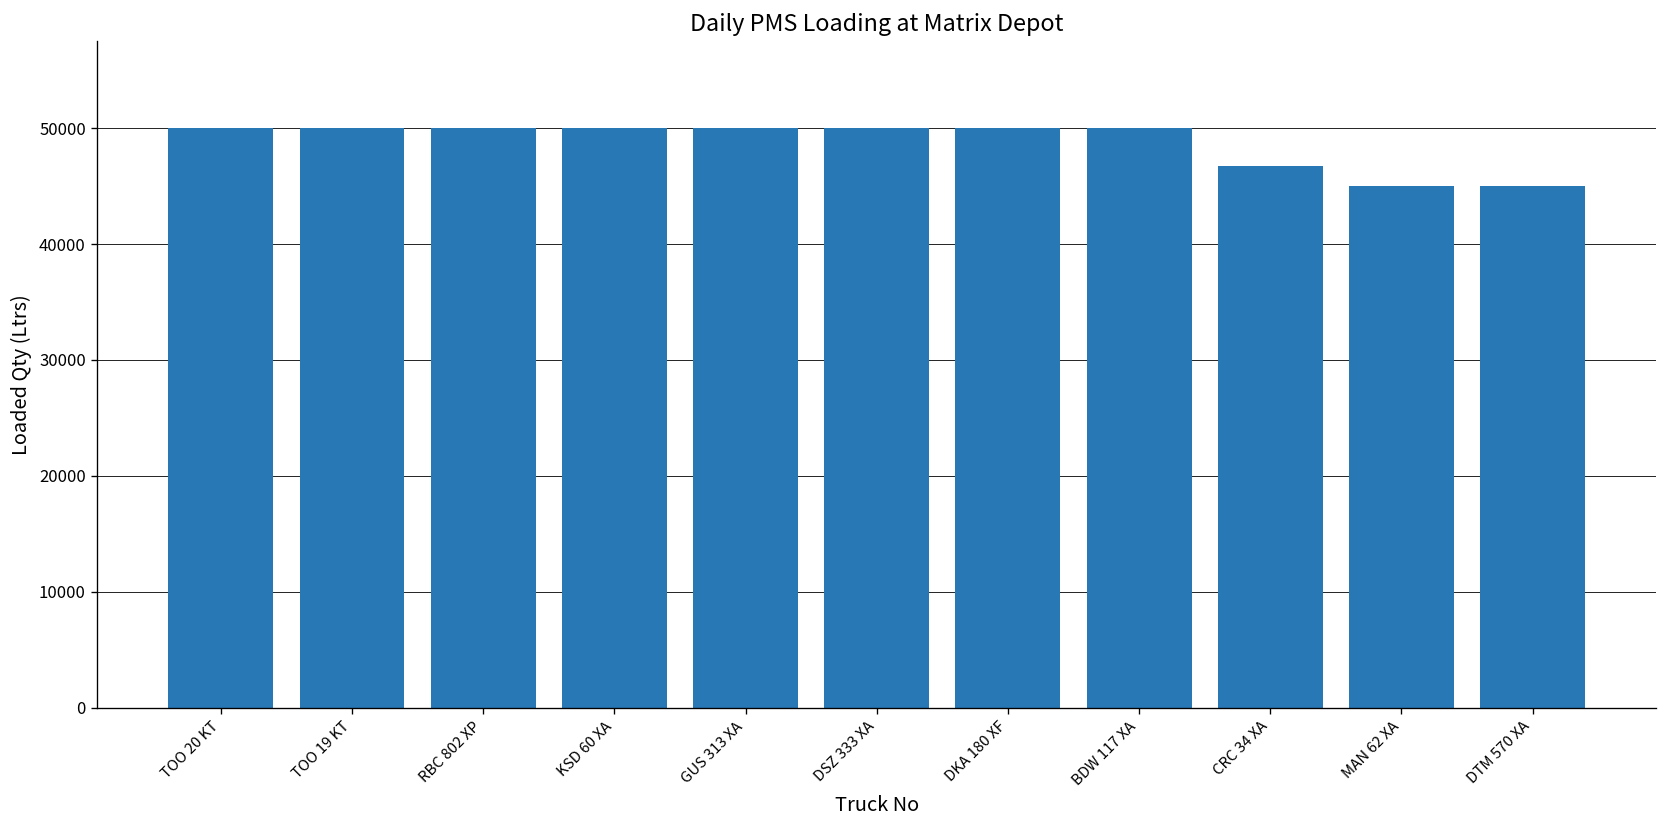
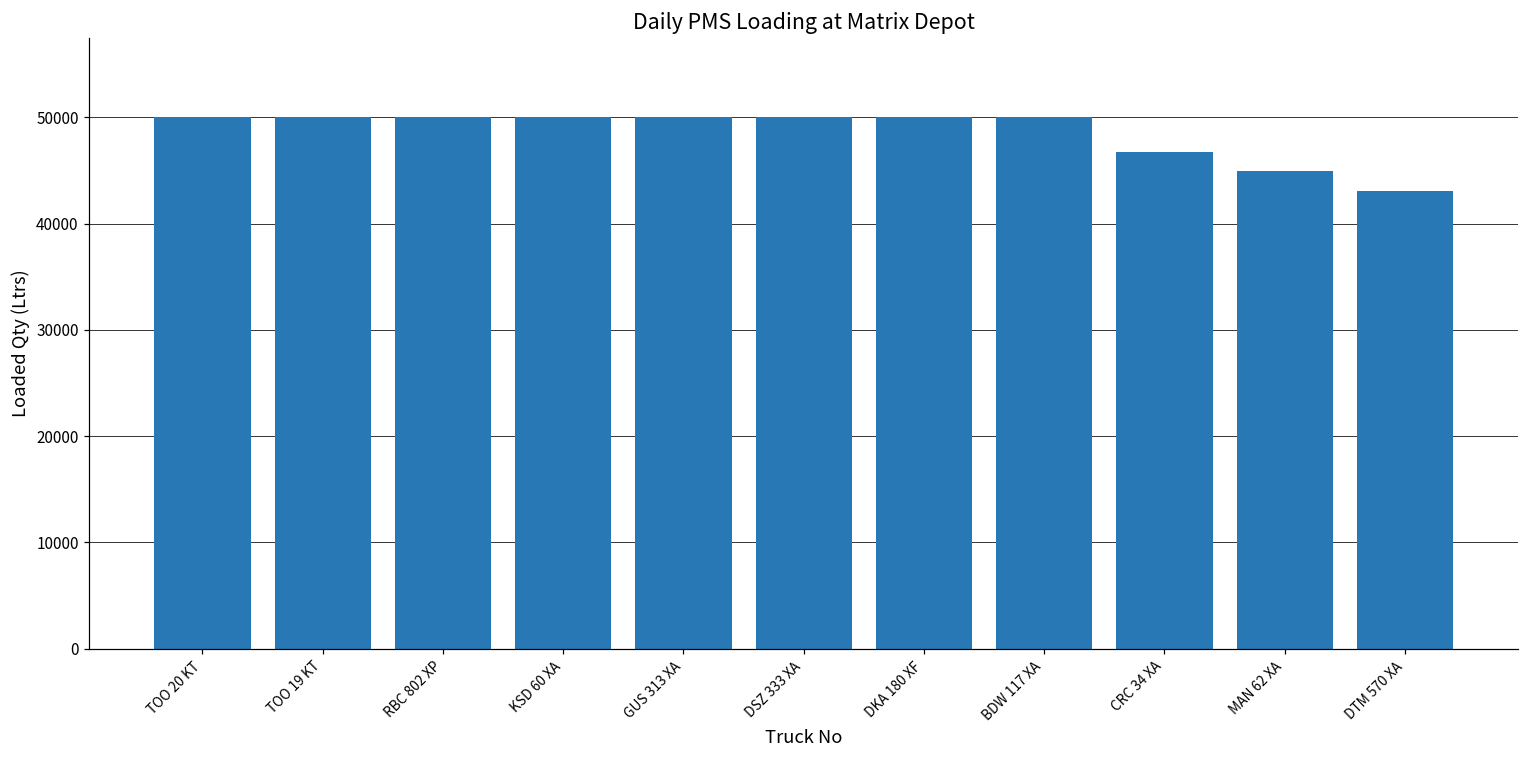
  {
    "TOO 20 KT": 50000,
    "TOO 19 KT": 50000,
    "RBC 802 XP": 50000,
    "KSD 60 XA": 50000,
    "GUS 313 XA": 50000,
    "DSZ 333 XA": 50000,
    "DKA 180 XF": 50000,
    "BDW 117 XA": 50000,
    "CRC 34 XA": 47000,
    "MAN 62 XA": 45000,
-   "DTM 570 XA": 45000
+   "DTM 570 XA": 43000
  }
